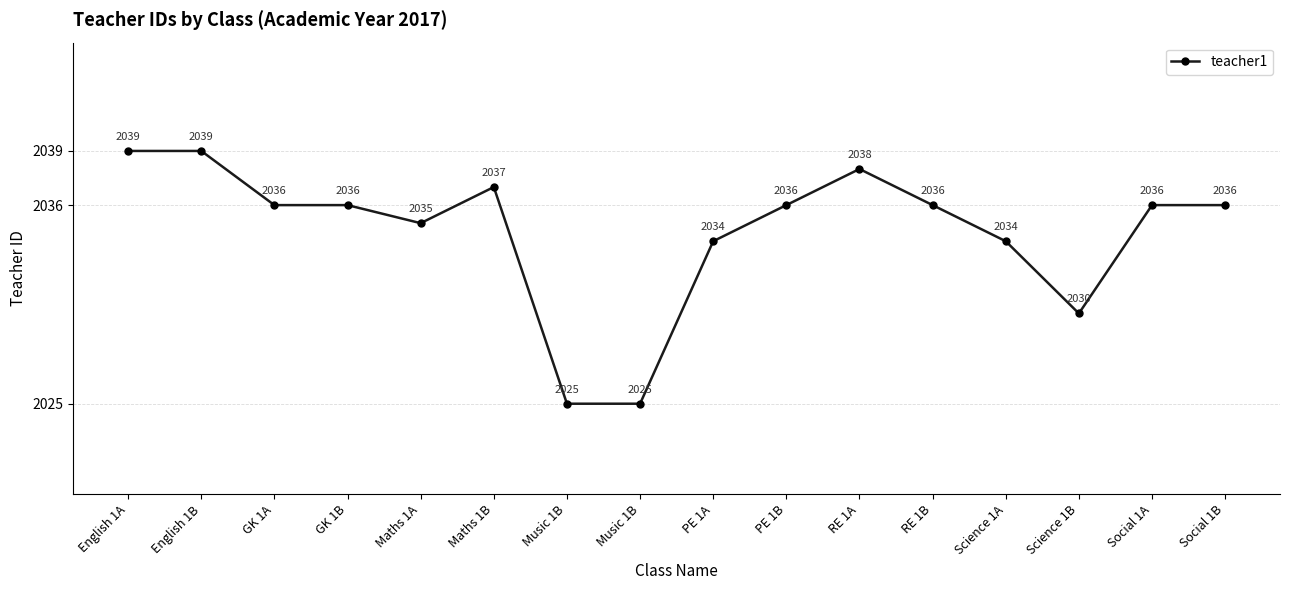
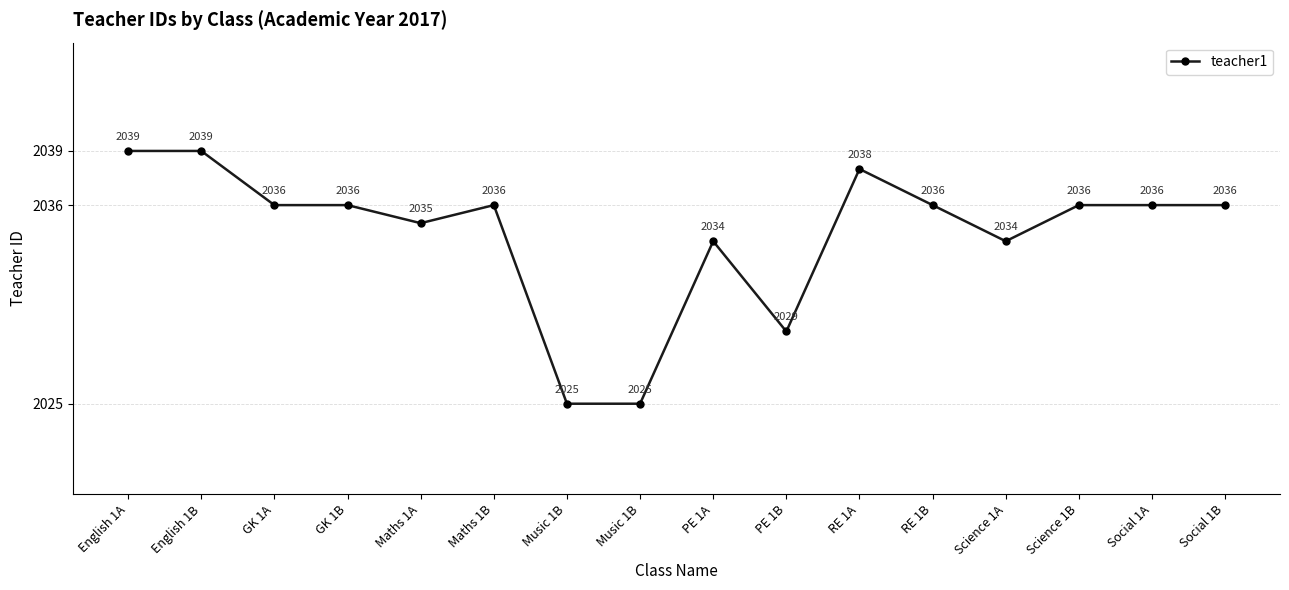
  {
    "English 1A": 2039,
    "English 1B": 2039,
    "GK 1A": 2036,
    "GK 1B": 2036,
    "Maths 1A": 2035,
-   "Maths 1B": 2037,
+   "Maths 1B": 2036,
    "PE 1A": 2034,
-   "PE 1B": 2036,
+   "PE 1B": 2029,
    "RE 1A": 2038,
    "RE 1B": 2036,
    "Science 1A": 2034,
-   "Science 1B": 2030,
+   "Science 1B": 2036,
    "Social 1A": 2036,
    "Social 1B": 2036
  }
